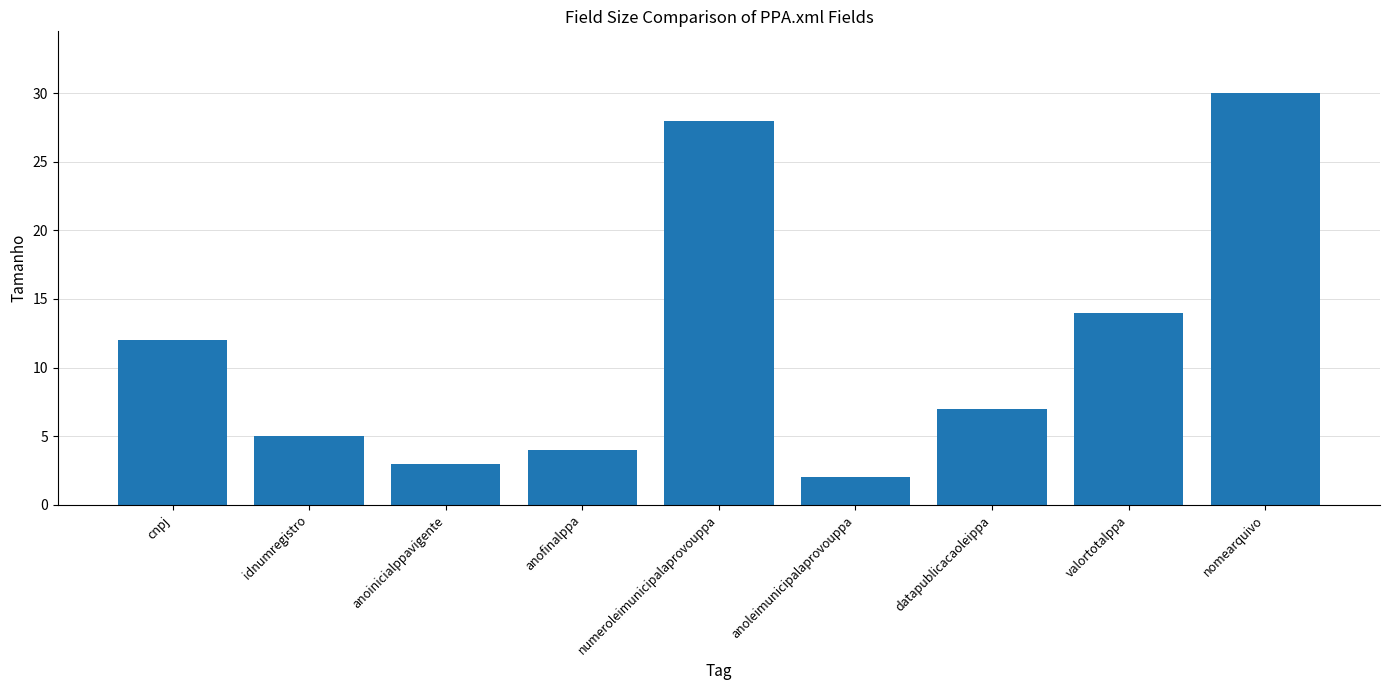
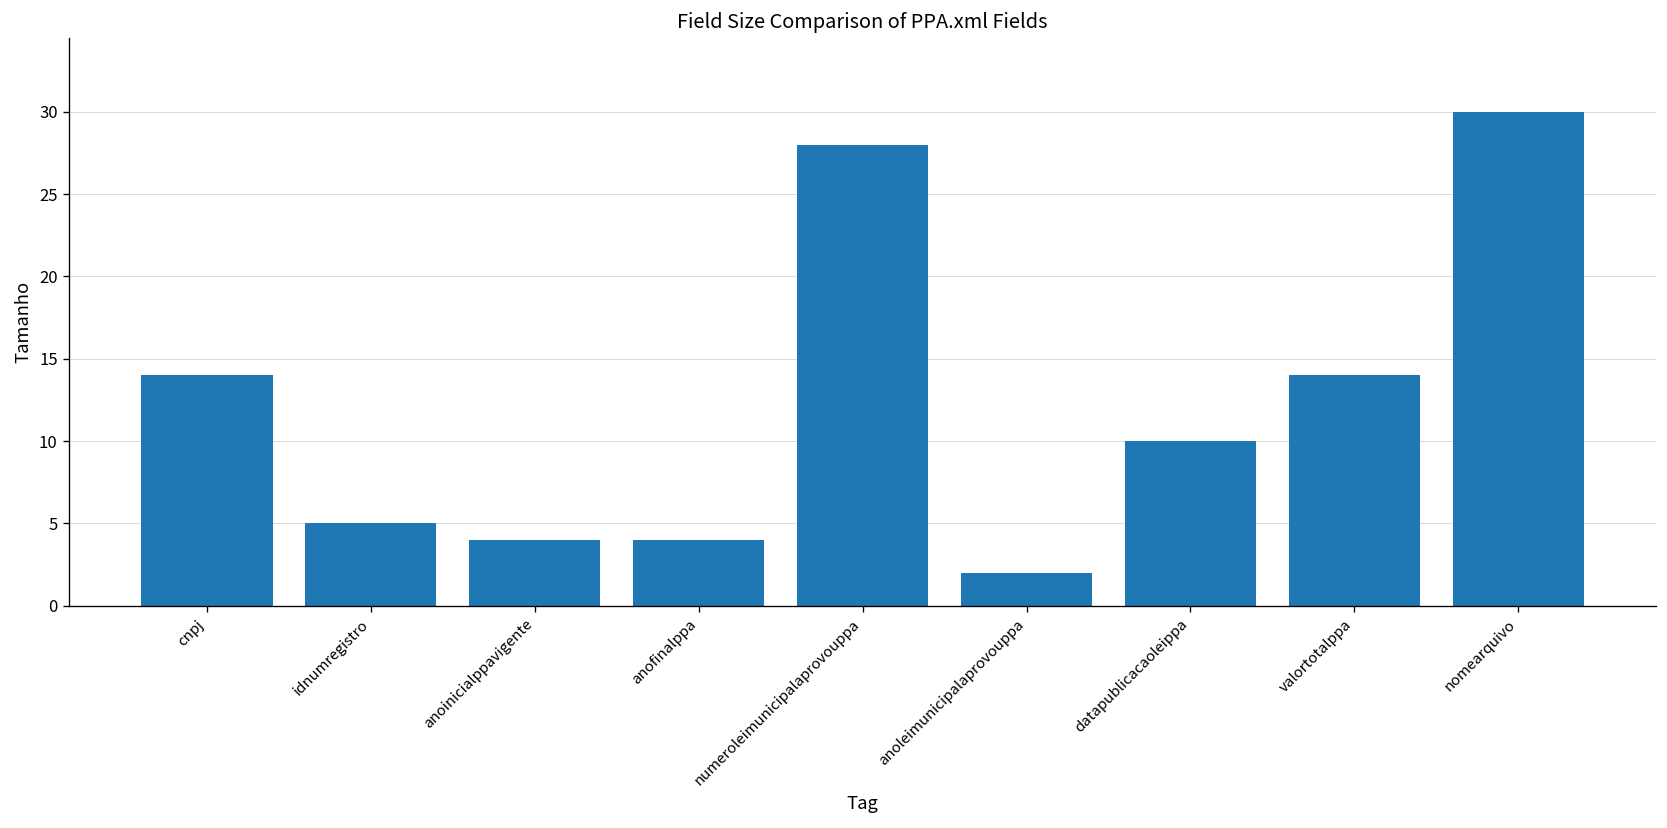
  {
-   "cnpj": 12,
+   "cnpj": 14,
    "idnumregistro": 5,
-   "anoinicialppavigente": 3,
+   "anoinicialppavigente": 4,
    "anofinalppa": 4,
    "numeroleimunicipalaprovouppa": 28,
    "anoleimunicipalaprovouppa": 2,
-   "datapublicacaoleippa": 7,
+   "datapublicacaoleippa": 10,
    "valortotalppa": 14,
    "nomearquivo": 30
  }
